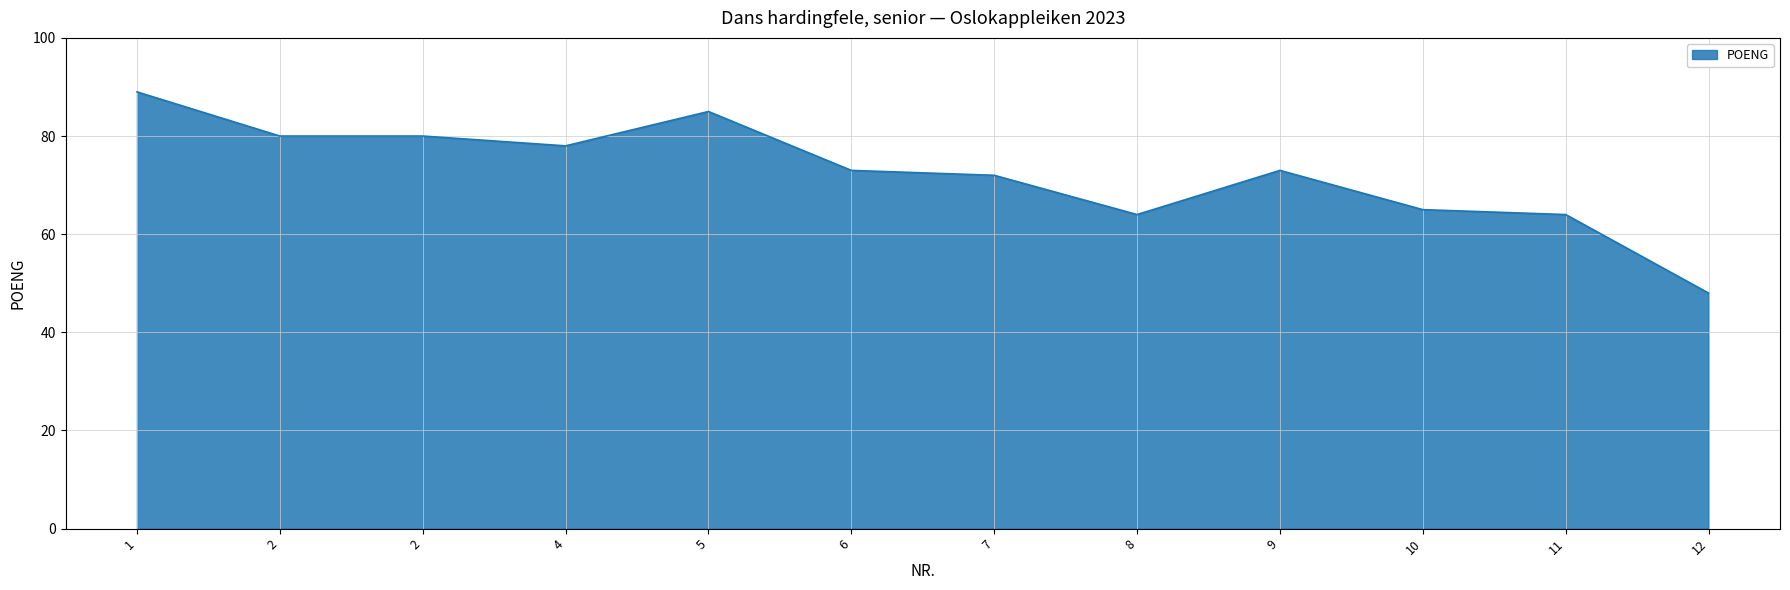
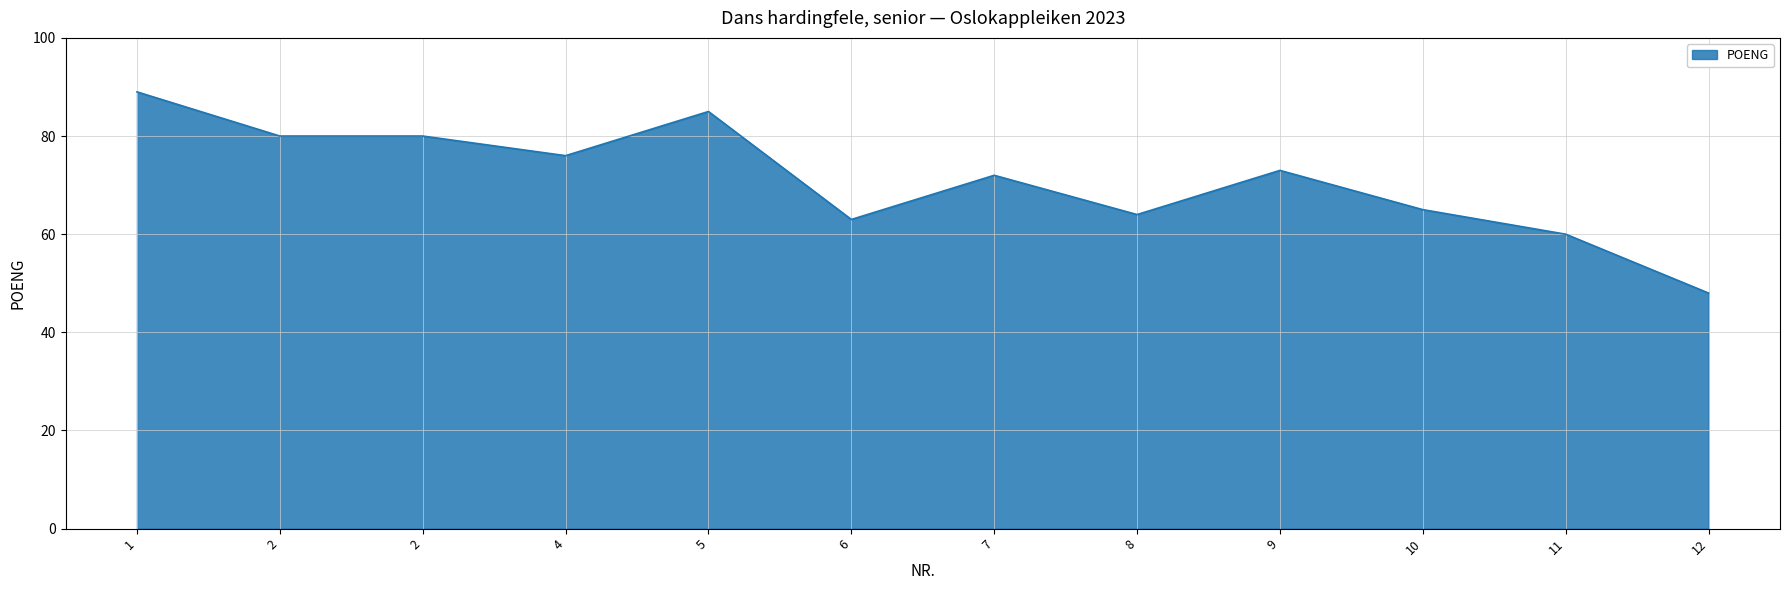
  {
    "1": 89,
-   "4": 78,
+   "4": 76,
    "5": 85,
-   "6": 73,
+   "6": 63,
    "7": 72,
    "8": 64,
    "9": 73,
    "10": 65,
-   "11": 64,
+   "11": 60,
    "12": 48
  }
